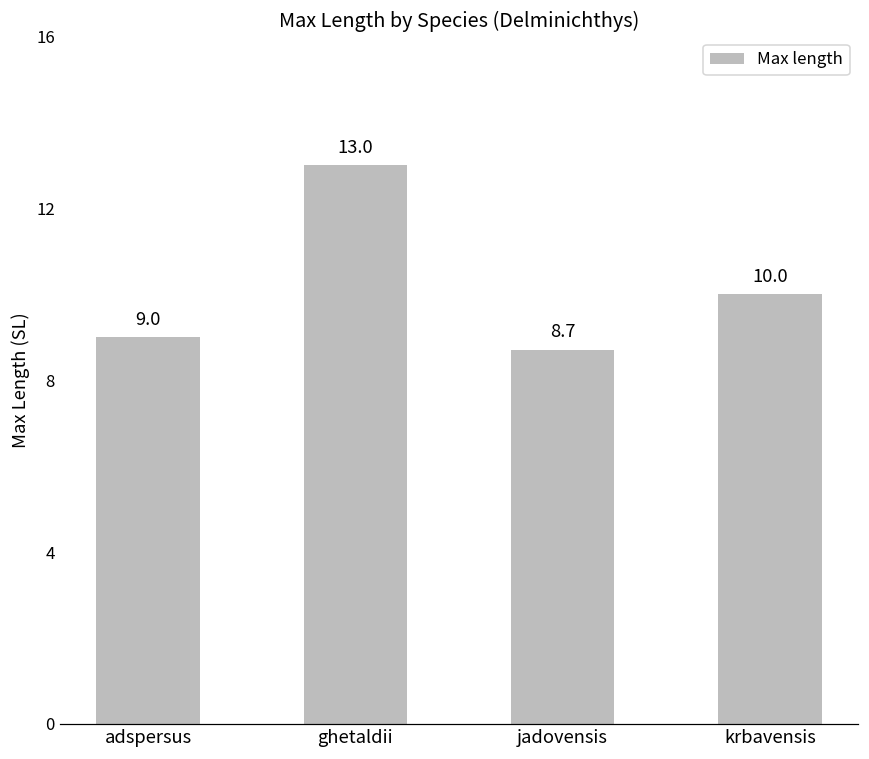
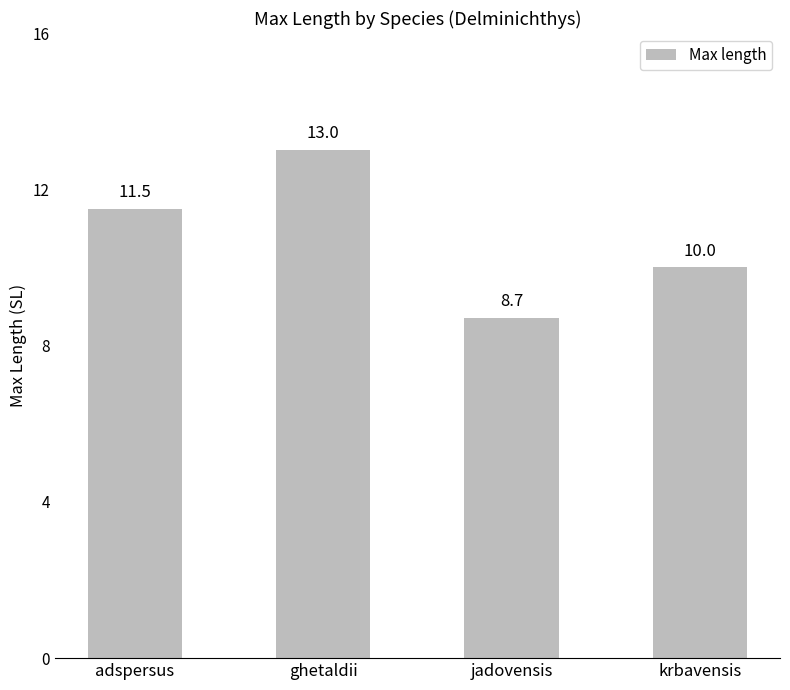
  {
-   "adspersus": 9.0,
+   "adspersus": 11.5,
    "ghetaldii": 13.0,
    "jadovensis": 8.7,
    "krbavensis": 10.0
  }
